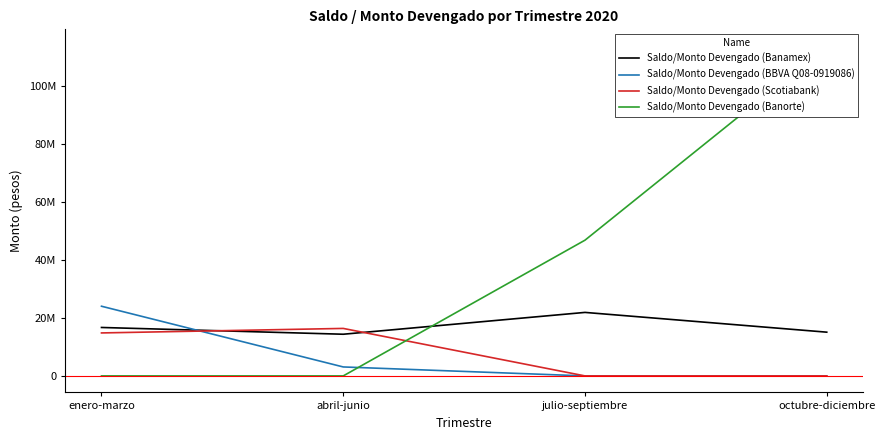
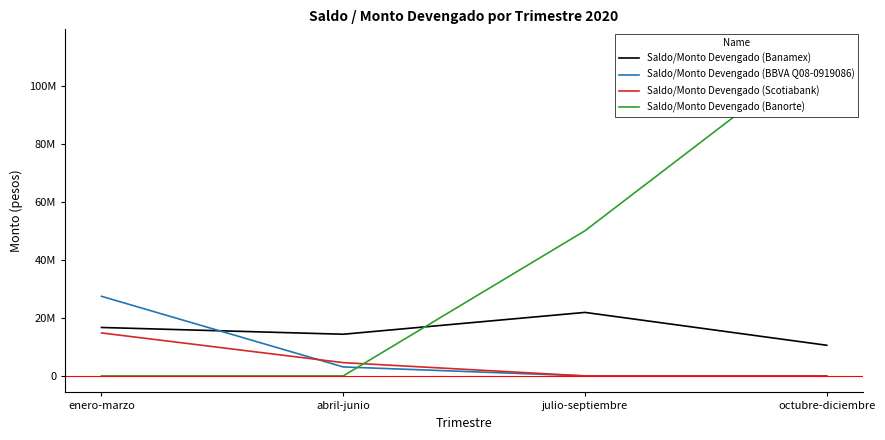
  {
    "Saldo/Monto Devengado (Banamex)": {
      "enero-marzo": 17000000,
      "abril-junio": 14000000,
      "julio-septiembre": 22000000,
-     "octubre-diciembre": 15000000
+     "octubre-diciembre": 11000000
    },
    "Saldo/Monto Devengado (BBVA Q08-0919086)": {
-     "enero-marzo": 24000000,
+     "enero-marzo": 27000000,
      "abril-junio": 3000000
    },
    "Saldo/Monto Devengado (Scotiabank)": {
      "enero-marzo": 15000000,
-     "abril-junio": 16000000
+     "abril-junio": 5000000
    },
    "Saldo/Monto Devengado (Banorte)": {
      "enero-marzo": 0,
      "abril-junio": 0,
-     "julio-septiembre": 47000000
+     "julio-septiembre": 50000000
    }
  }
